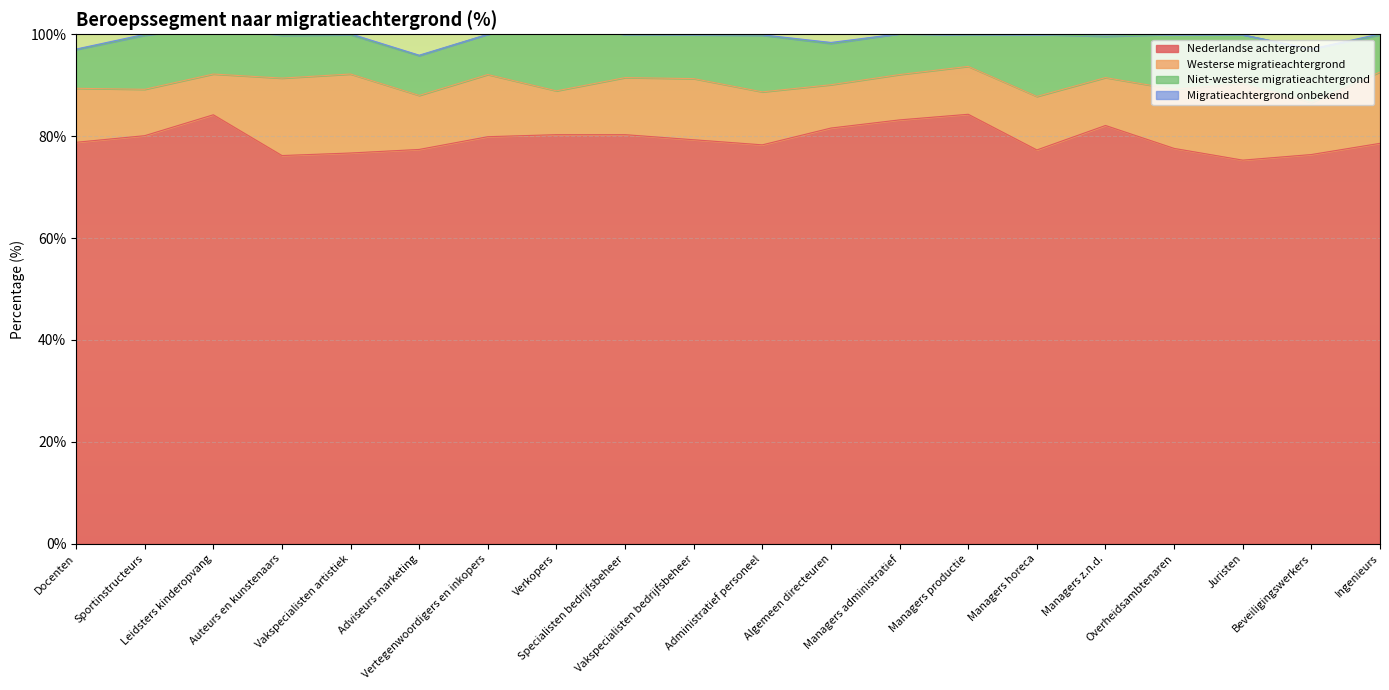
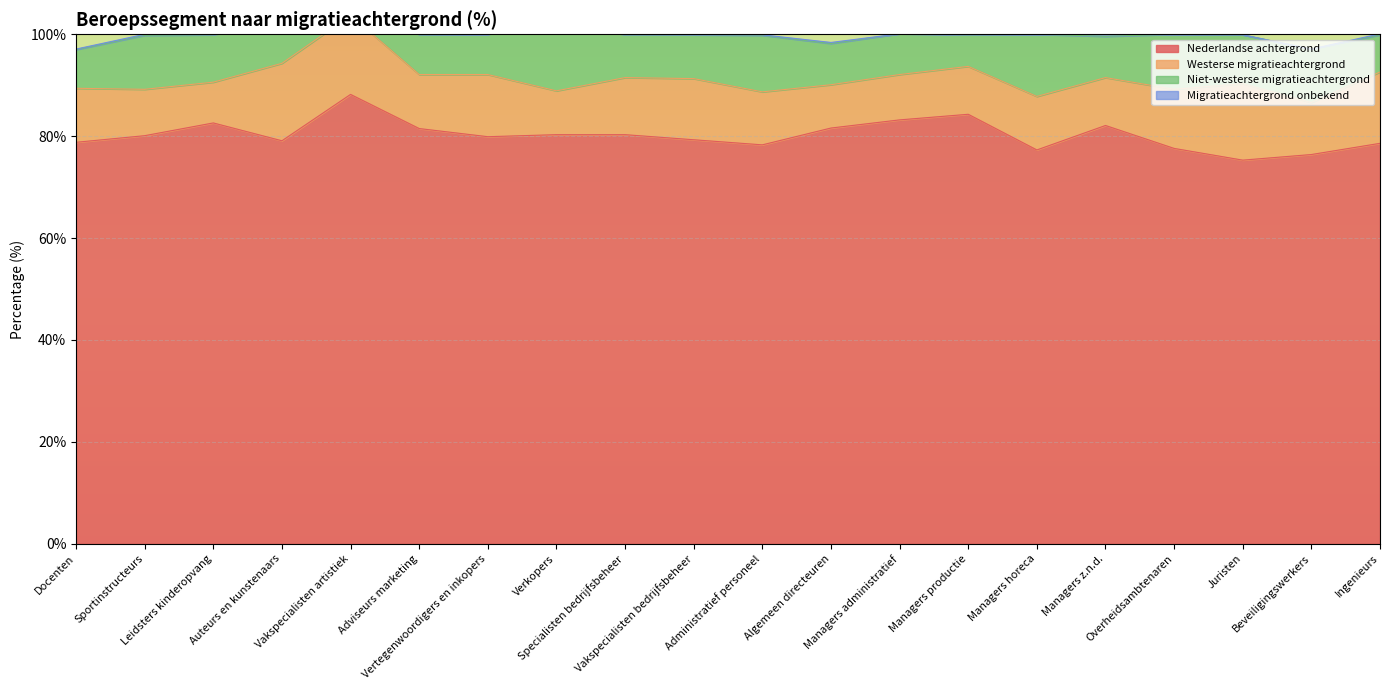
  {
    "Nederlandse achtergrond": {
      "Docenten": "79%",
      "Sportinstructeurs": "80%",
-     "Leidsters kinderopvang": "84%",
-     "Auteurs en kunstenaars": "76%",
-     "Vakspecialisten artistiek": "77%",
-     "Adviseurs marketing": "77%",
+     "Leidsters kinderopvang": "83%",
+     "Auteurs en kunstenaars": "79%",
+     "Vakspecialisten artistiek": "88%",
+     "Adviseurs marketing": "82%",
      "Vertegenwoordigers en inkopers": "80%",
      "Verkopers": "80%",
      "Specialisten bedrijfsbeheer": "80%",
      "Vakspecialisten bedrijfsbeheer": "79%",
      "Administratief personeel": "78%",
      "Algemeen directeuren": "82%",
      "Managers administratief": "83%",
      "Managers productie": "84%",
      "Managers horeca": "77%",
      "Managers z.n.d.": "82%",
      "Overheidsambtenaren": "78%",
      "Juristen": "75%",
      "Beveiligingswerkers": "76%",
      "Ingenieurs": "79%"
    },
    "Westerse migratieachtergrond": {
      "Docenten": "11%",
      "Sportinstructeurs": "9%",
      "Leidsters kinderopvang": "8%",
      "Auteurs en kunstenaars": "15%",
      "Adviseurs marketing": "11%",
      "Vertegenwoordigers en inkopers": "12%",
      "Verkopers": "9%",
      "Specialisten bedrijfsbeheer": "11%",
      "Vakspecialisten bedrijfsbeheer": "12%",
      "Administratief personeel": "10%",
      "Algemeen directeuren": "9%",
      "Managers administratief": "9%",
      "Managers productie": "9%",
      "Managers horeca": "11%",
      "Managers z.n.d.": "9%",
      "Ingenieurs": "14%"
    }
  }
